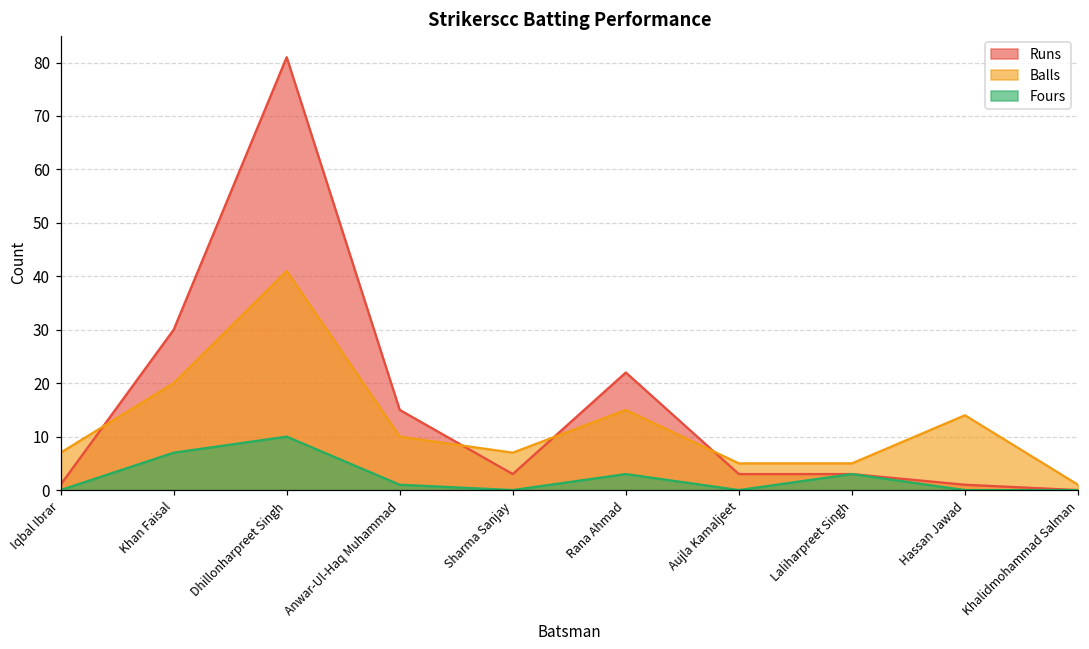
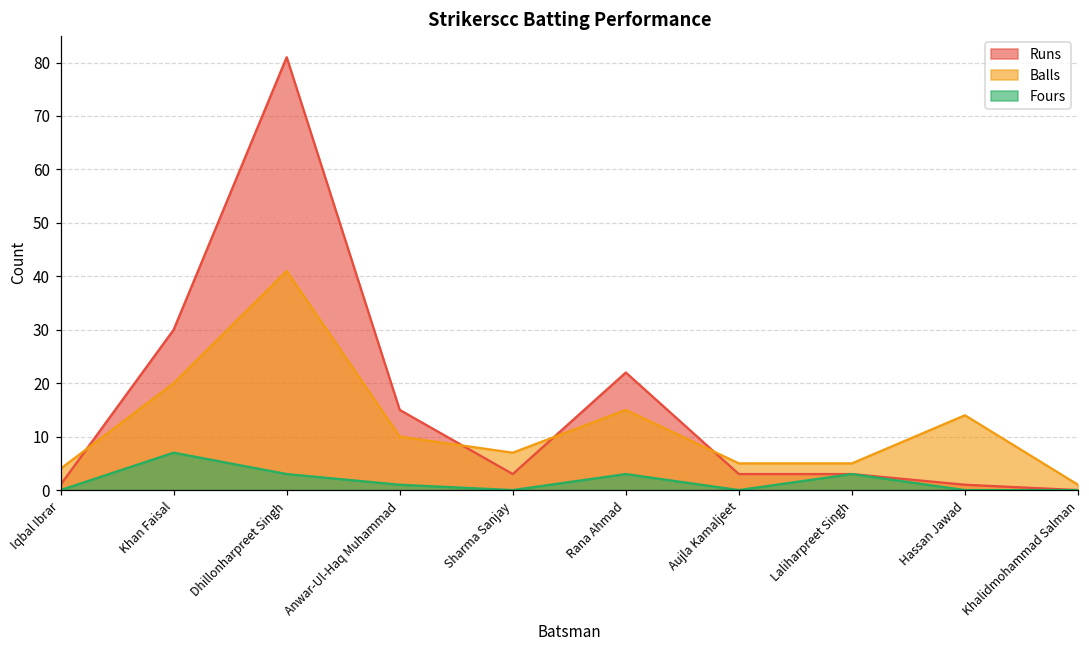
  {
    "Runs": {
      "Iqbal Ibrar": 1,
      "Khan Faisal": 30,
      "Dhillonharpreet Singh": 81,
      "Anwar-Ul-Haq Muhammad": 15,
      "Sharma Sanjay": 3,
      "Rana Ahmad": 22,
      "Aujla Kamaljeet": 3,
      "Hassan Jawad": 1
    },
    "Balls": {
-     "Iqbal Ibrar": 7,
+     "Iqbal Ibrar": 4,
      "Khan Faisal": 20,
      "Dhillonharpreet Singh": 41,
      "Anwar-Ul-Haq Muhammad": 10,
      "Sharma Sanjay": 7,
      "Rana Ahmad": 15,
      "Aujla Kamaljeet": 5,
      "Laliharpreet Singh": 5,
      "Hassan Jawad": 14,
      "Khalidmohammad Salman": 1
    },
    "Fours": {
      "Iqbal Ibrar": 0,
      "Khan Faisal": 7,
-     "Dhillonharpreet Singh": 10,
+     "Dhillonharpreet Singh": 3,
      "Anwar-Ul-Haq Muhammad": 1,
      "Sharma Sanjay": 0,
      "Rana Ahmad": 3,
      "Aujla Kamaljeet": 0,
      "Hassan Jawad": 0
    }
  }
